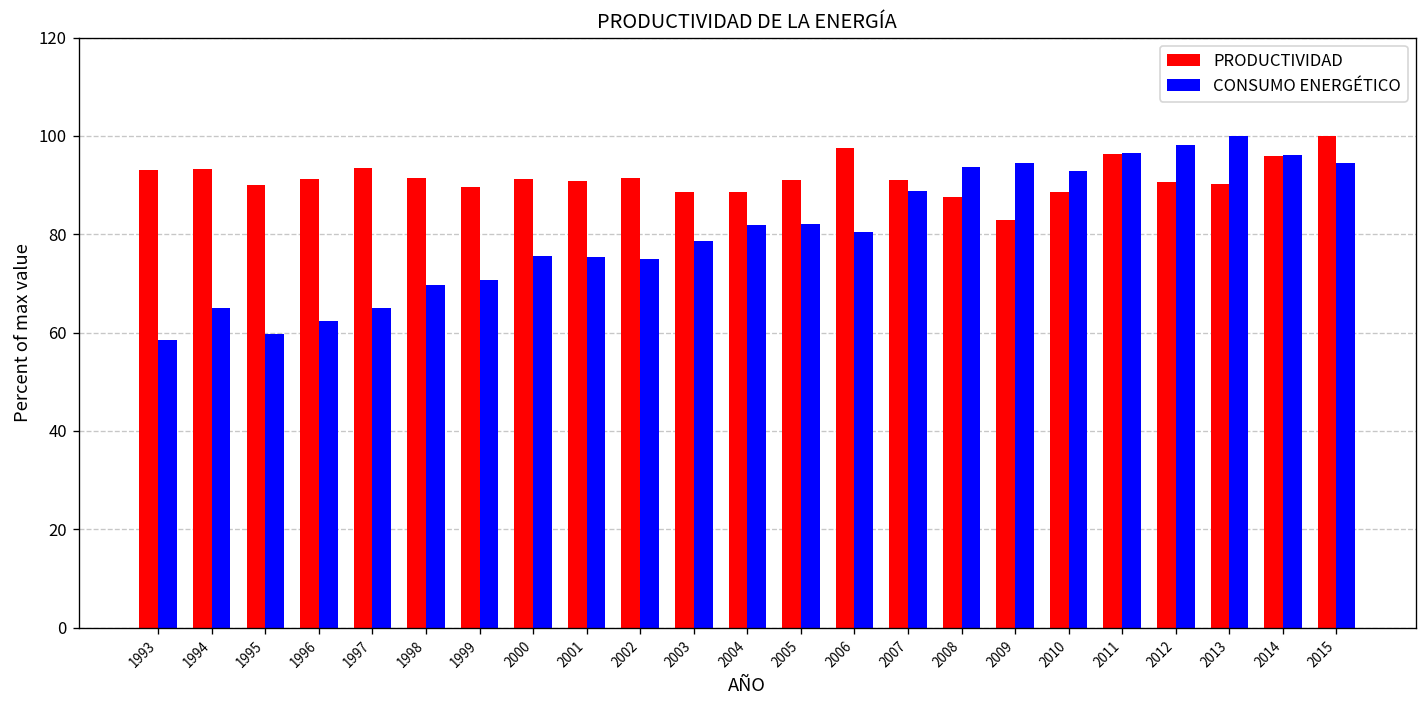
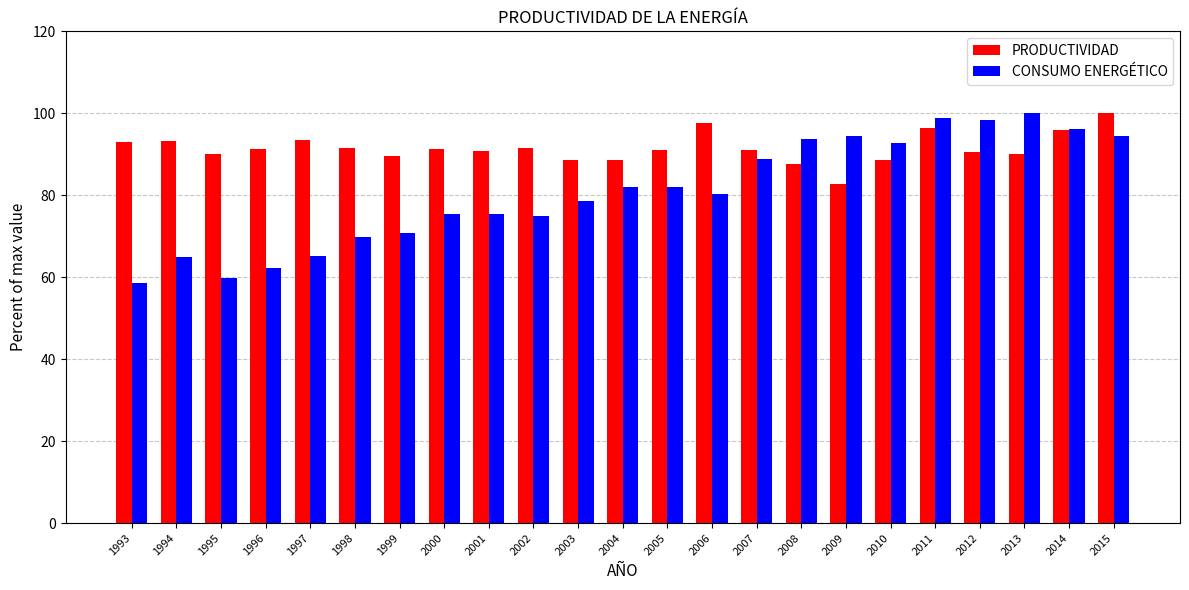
  {
    "PRODUCTIVIDAD": {
      "1993": 93,
      "1994": 93,
      "1995": 90,
      "1996": 91,
      "1997": 93,
      "1998": 91,
      "1999": 90,
      "2000": 91,
      "2001": 91,
      "2002": 91,
      "2003": 89,
      "2004": 89,
      "2005": 91,
      "2006": 98,
      "2007": 91,
      "2008": 88,
      "2009": 83,
      "2010": 89,
      "2011": 96,
      "2012": 91,
      "2013": 90,
      "2014": 96,
      "2015": 100
    },
    "CONSUMO ENERGÉTICO": {
      "1993": 59,
      "1994": 65,
      "1995": 60,
      "1996": 62,
      "1997": 65,
      "1998": 70,
      "1999": 71,
      "2000": 76,
      "2001": 75,
      "2002": 75,
      "2003": 79,
      "2004": 82,
      "2005": 82,
      "2006": 80,
      "2007": 89,
      "2008": 94,
      "2009": 94,
      "2010": 93,
-     "2011": 97,
+     "2011": 99,
      "2012": 98,
      "2013": 100,
      "2014": 96,
      "2015": 95
    }
  }
